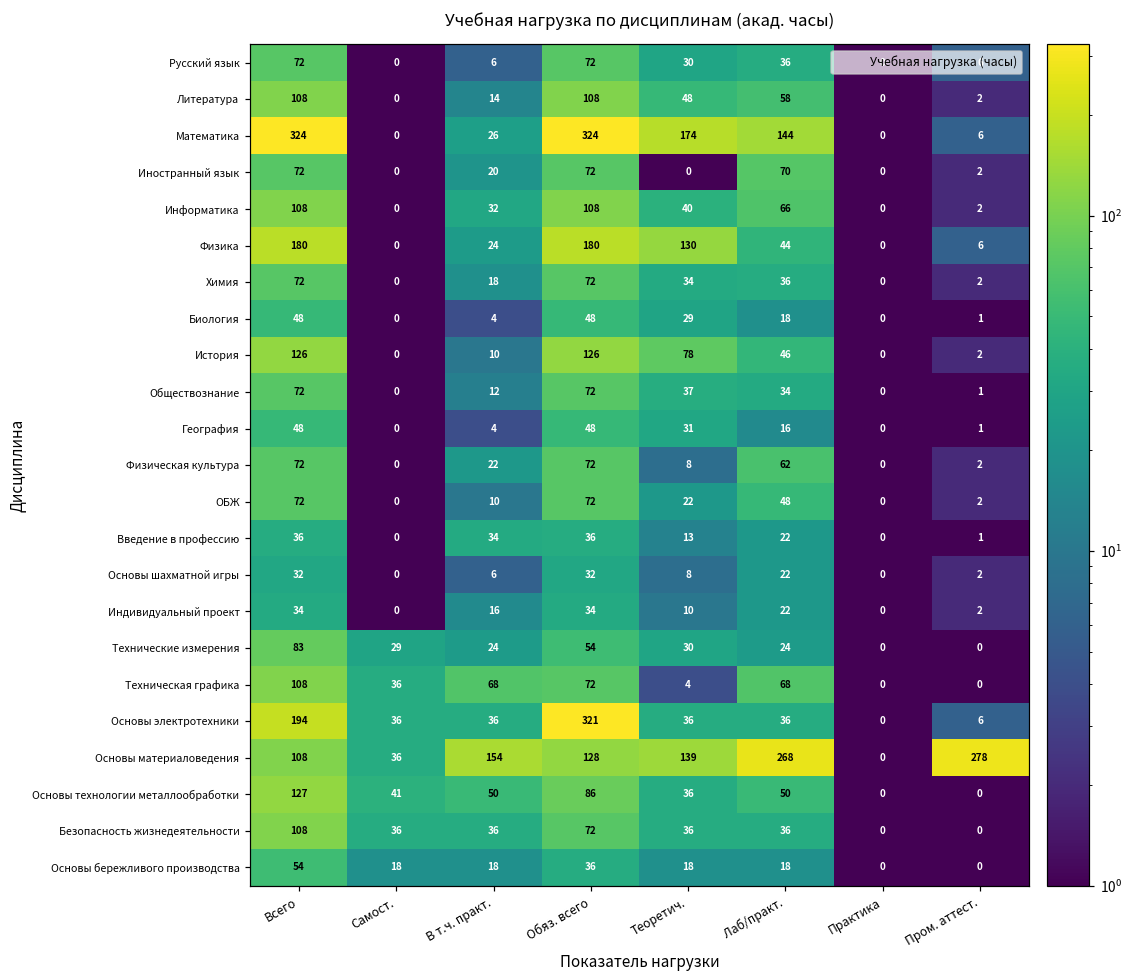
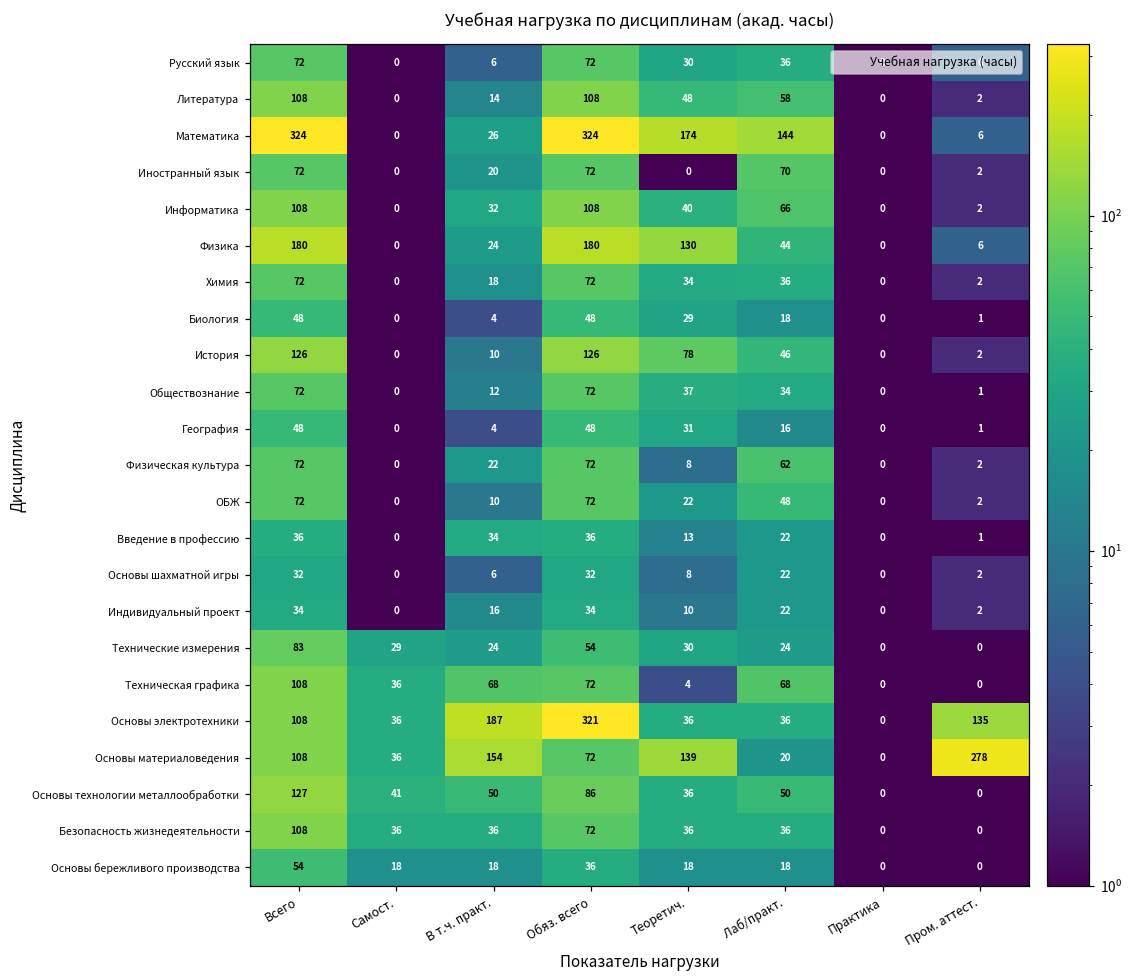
  {
    "Русский язык": {
      "Всего": 72,
      "Самост.": 0,
      "В т.ч. практ.": 6,
      "Обяз. всего": 72,
      "Теоретич.": 30,
      "Лаб/практ.": 36
    },
    "Литература": {
      "Всего": 108,
      "Самост.": 0,
      "В т.ч. практ.": 14,
      "Обяз. всего": 108,
      "Теоретич.": 48,
      "Лаб/практ.": 58,
      "Практика": 0,
      "Пром. аттест.": 2
    },
    "Математика": {
      "Всего": 324,
      "Самост.": 0,
      "В т.ч. практ.": 26,
      "Обяз. всего": 324,
      "Теоретич.": 174,
      "Лаб/практ.": 144,
      "Практика": 0,
      "Пром. аттест.": 6
    },
    "Иностранный язык": {
      "Всего": 72,
      "Самост.": 0,
      "В т.ч. практ.": 20,
      "Обяз. всего": 72,
      "Теоретич.": 0,
      "Лаб/практ.": 70,
      "Практика": 0,
      "Пром. аттест.": 2
    },
    "Информатика": {
      "Всего": 108,
      "Самост.": 0,
      "В т.ч. практ.": 32,
      "Обяз. всего": 108,
      "Теоретич.": 40,
      "Лаб/практ.": 66,
      "Практика": 0,
      "Пром. аттест.": 2
    },
    "Физика": {
      "Всего": 180,
      "Самост.": 0,
      "В т.ч. практ.": 24,
      "Обяз. всего": 180,
      "Теоретич.": 130,
      "Лаб/практ.": 44,
      "Практика": 0,
      "Пром. аттест.": 6
    },
    "Химия": {
      "Всего": 72,
      "Самост.": 0,
      "В т.ч. практ.": 18,
      "Обяз. всего": 72,
      "Теоретич.": 34,
      "Лаб/практ.": 36,
      "Практика": 0,
      "Пром. аттест.": 2
    },
    "Биология": {
      "Всего": 48,
      "Самост.": 0,
      "В т.ч. практ.": 4,
      "Обяз. всего": 48,
      "Теоретич.": 29,
      "Лаб/практ.": 18,
      "Практика": 0,
      "Пром. аттест.": 1
    },
    "История": {
      "Всего": 126,
      "Самост.": 0,
      "В т.ч. практ.": 10,
      "Обяз. всего": 126,
      "Теоретич.": 78,
      "Лаб/практ.": 46,
      "Практика": 0,
      "Пром. аттест.": 2
    },
    "Обществознание": {
      "Всего": 72,
      "Самост.": 0,
      "В т.ч. практ.": 12,
      "Обяз. всего": 72,
      "Теоретич.": 37,
      "Лаб/практ.": 34,
      "Практика": 0,
      "Пром. аттест.": 1
    },
    "География": {
      "Всего": 48,
      "Самост.": 0,
      "В т.ч. практ.": 4,
      "Обяз. всего": 48,
      "Теоретич.": 31,
      "Лаб/практ.": 16,
      "Практика": 0,
      "Пром. аттест.": 1
    },
    "Физическая культура": {
      "Всего": 72,
      "Самост.": 0,
      "В т.ч. практ.": 22,
      "Обяз. всего": 72,
      "Теоретич.": 8,
      "Лаб/практ.": 62,
      "Практика": 0,
      "Пром. аттест.": 2
    },
    "ОБЖ": {
      "Всего": 72,
      "Самост.": 0,
      "В т.ч. практ.": 10,
      "Обяз. всего": 72,
      "Теоретич.": 22,
      "Лаб/практ.": 48,
      "Практика": 0,
      "Пром. аттест.": 2
    },
    "Введение в профессию": {
      "Всего": 36,
      "Самост.": 0,
      "В т.ч. практ.": 34,
      "Обяз. всего": 36,
      "Теоретич.": 13,
      "Лаб/практ.": 22,
      "Практика": 0,
      "Пром. аттест.": 1
    },
    "Основы шахматной игры": {
      "Всего": 32,
      "Самост.": 0,
      "В т.ч. практ.": 6,
      "Обяз. всего": 32,
      "Теоретич.": 8,
      "Лаб/практ.": 22,
      "Практика": 0,
      "Пром. аттест.": 2
    },
    "Индивидуальный проект": {
      "Всего": 34,
      "Самост.": 0,
      "В т.ч. практ.": 16,
      "Обяз. всего": 34,
      "Теоретич.": 10,
      "Лаб/практ.": 22,
      "Практика": 0,
      "Пром. аттест.": 2
    },
    "Технические измерения": {
      "Всего": 83,
      "Самост.": 29,
      "В т.ч. практ.": 24,
      "Обяз. всего": 54,
      "Теоретич.": 30,
      "Лаб/практ.": 24,
      "Практика": 0,
      "Пром. аттест.": 0
    },
    "Техническая графика": {
      "Всего": 108,
      "Самост.": 36,
      "В т.ч. практ.": 68,
      "Обяз. всего": 72,
      "Теоретич.": 4,
      "Лаб/практ.": 68,
      "Практика": 0,
      "Пром. аттест.": 0
    },
    "Основы электротехники": {
-     "Всего": 194,
+     "Всего": 108,
      "Самост.": 36,
-     "В т.ч. практ.": 36,
+     "В т.ч. практ.": 187,
      "Обяз. всего": 321,
      "Теоретич.": 36,
      "Лаб/практ.": 36,
      "Практика": 0,
-     "Пром. аттест.": 6
+     "Пром. аттест.": 135
    },
    "Основы материаловедения": {
      "Всего": 108,
      "Самост.": 36,
      "В т.ч. практ.": 154,
-     "Обяз. всего": 128,
+     "Обяз. всего": 72,
      "Теоретич.": 139,
-     "Лаб/практ.": 268,
+     "Лаб/практ.": 20,
      "Практика": 0,
      "Пром. аттест.": 278
    },
    "Основы технологии металлообработки": {
      "Всего": 127,
      "Самост.": 41,
      "В т.ч. практ.": 50,
      "Обяз. всего": 86,
      "Теоретич.": 36,
      "Лаб/практ.": 50,
      "Практика": 0,
      "Пром. аттест.": 0
    },
    "Безопасность жизнедеятельности": {
      "Всего": 108,
      "Самост.": 36,
      "В т.ч. практ.": 36,
      "Обяз. всего": 72,
      "Теоретич.": 36,
      "Лаб/практ.": 36,
      "Практика": 0,
      "Пром. аттест.": 0
    },
    "Основы бережливого производства": {
      "Всего": 54,
      "Самост.": 18,
      "В т.ч. практ.": 18,
      "Обяз. всего": 36,
      "Теоретич.": 18,
      "Лаб/практ.": 18,
      "Практика": 0,
      "Пром. аттест.": 0
    }
  }
